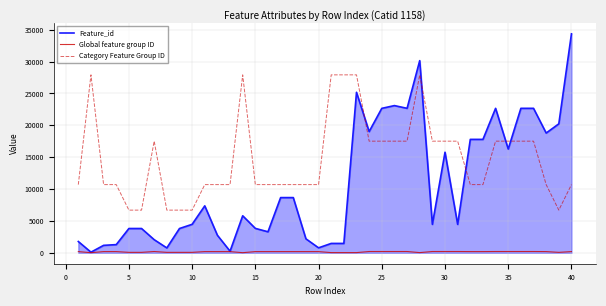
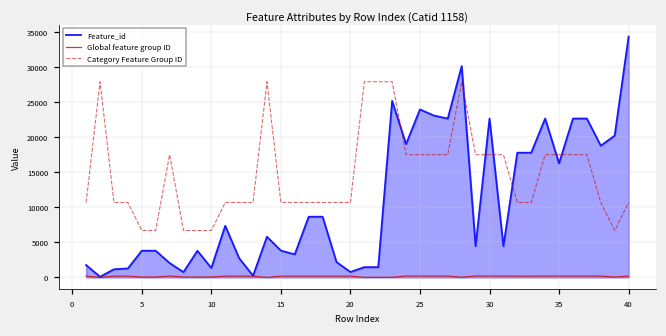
  {
    "Feature_id": {
      "5": 4000,
-     "10": 4000,
+     "10": 1000,
      "15": 4000,
      "20": 1000,
-     "25": 23000,
-     "30": 16000,
+     "25": 24000,
+     "30": 23000,
      "35": 16000,
      "40": 34000
    }
  }
